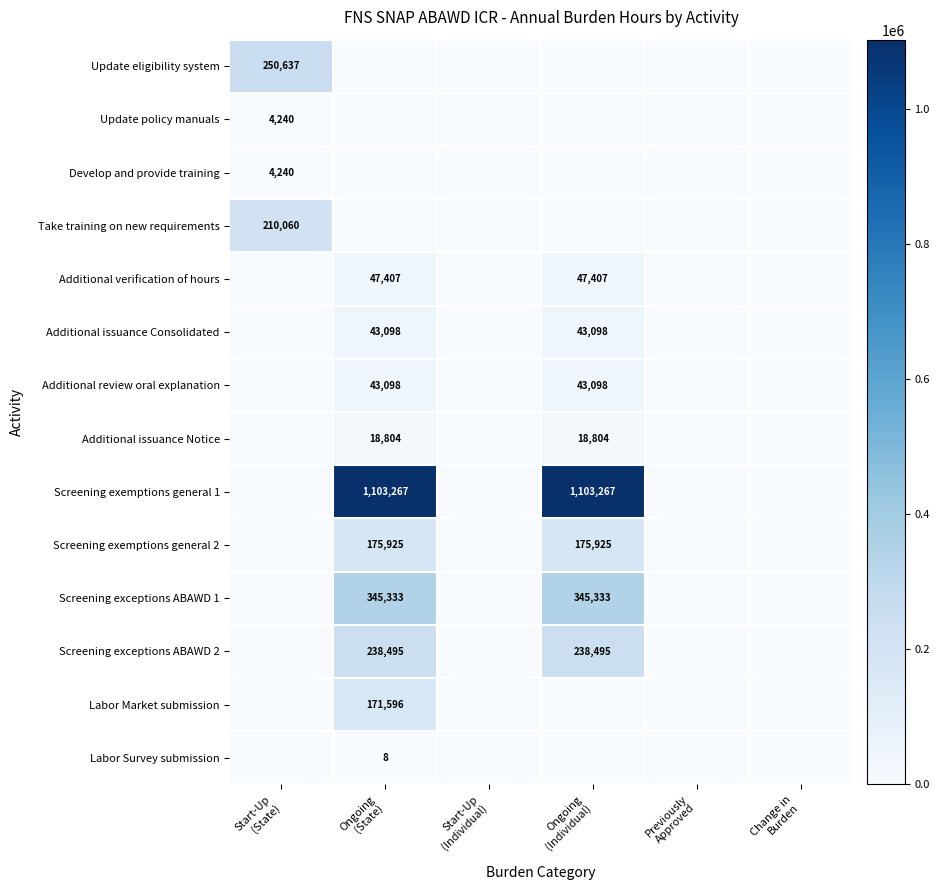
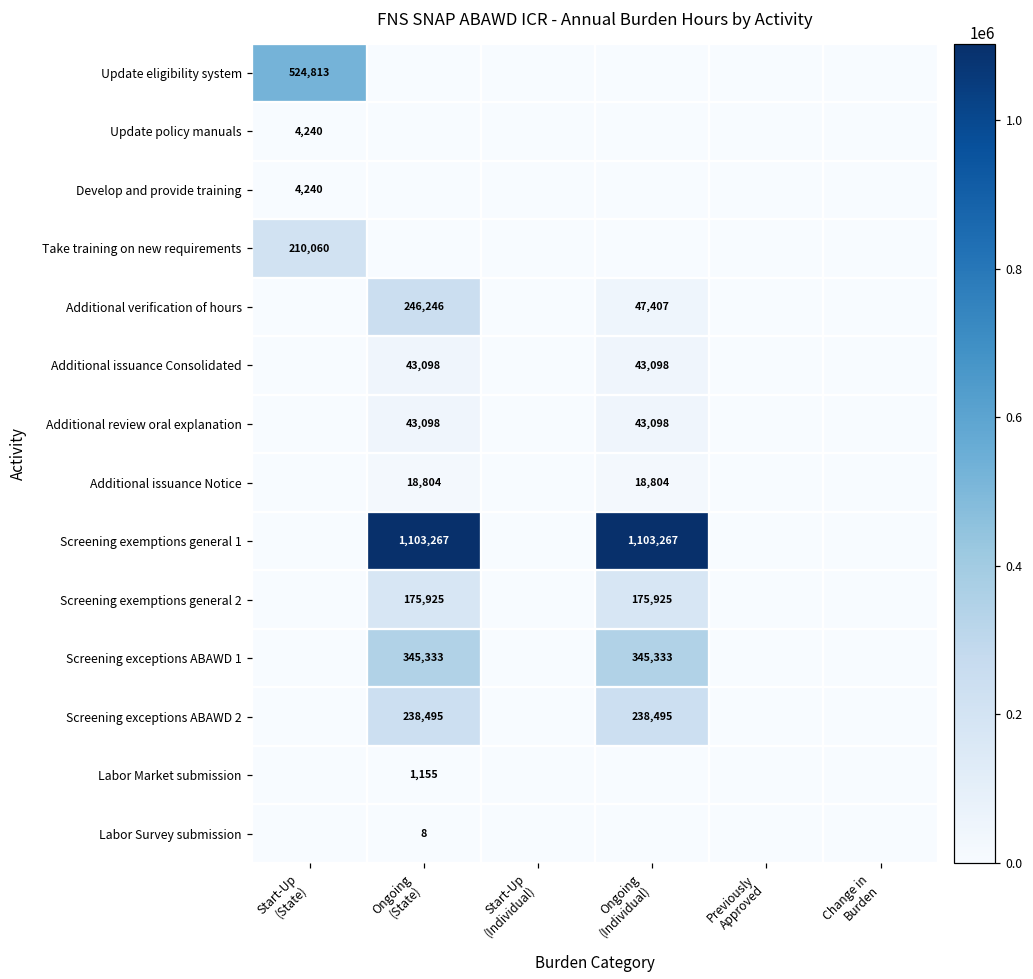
  {
    "Update eligibility system": {
-     "Start-Up (State)": "250,637"
+     "Start-Up (State)": "524,813"
    },
    "Update policy manuals": {
      "Start-Up (State)": "4,240"
    },
    "Develop and provide training": {
      "Start-Up (State)": "4,240"
    },
    "Take training on new requirements": {
      "Start-Up (State)": "210,060"
    },
    "Additional verification of hours": {
-     "Ongoing (State)": "47,407",
+     "Ongoing (State)": "246,246",
      "Ongoing (Individual)": "47,407"
    },
    "Additional issuance Consolidated": {
      "Ongoing (State)": "43,098",
      "Ongoing (Individual)": "43,098"
    },
    "Additional review oral explanation": {
      "Ongoing (State)": "43,098",
      "Ongoing (Individual)": "43,098"
    },
    "Additional issuance Notice": {
      "Ongoing (State)": "18,804",
      "Ongoing (Individual)": "18,804"
    },
    "Screening exemptions general 1": {
      "Ongoing (State)": "1,103,267",
      "Ongoing (Individual)": "1,103,267"
    },
    "Screening exemptions general 2": {
      "Ongoing (State)": "175,925",
      "Ongoing (Individual)": "175,925"
    },
    "Screening exceptions ABAWD 1": {
      "Ongoing (State)": "345,333",
      "Ongoing (Individual)": "345,333"
    },
    "Screening exceptions ABAWD 2": {
      "Ongoing (State)": "238,495",
      "Ongoing (Individual)": "238,495"
    },
    "Labor Market submission": {
-     "Ongoing (State)": "171,596"
+     "Ongoing (State)": "1,155"
    },
    "Labor Survey submission": {
      "Ongoing (State)": "8"
    }
  }
